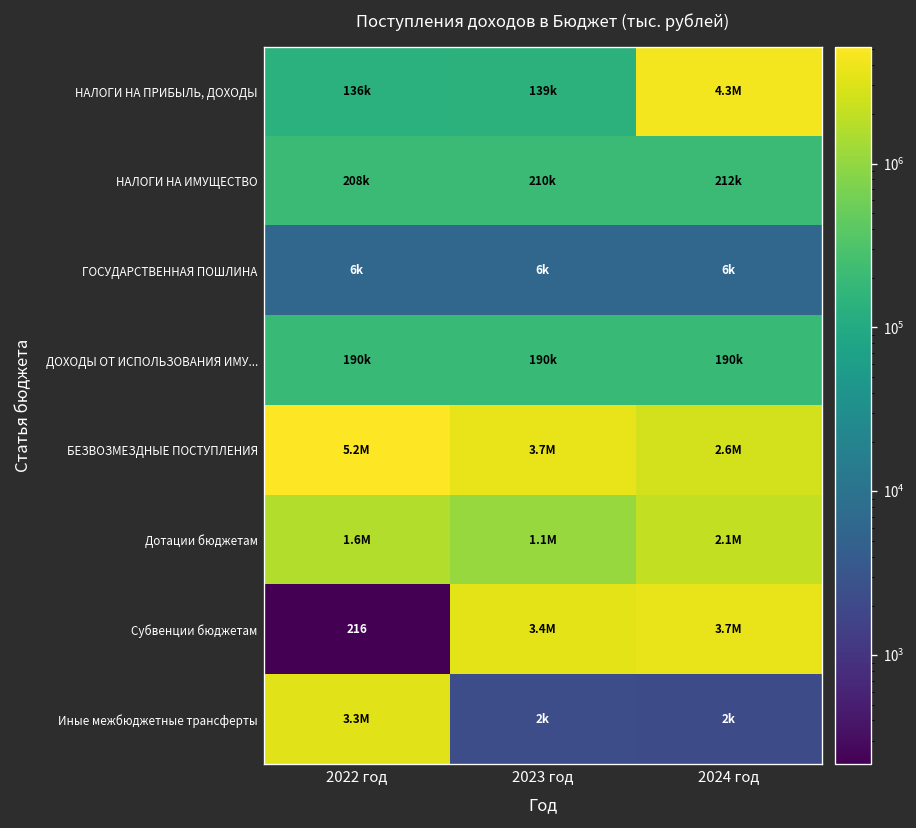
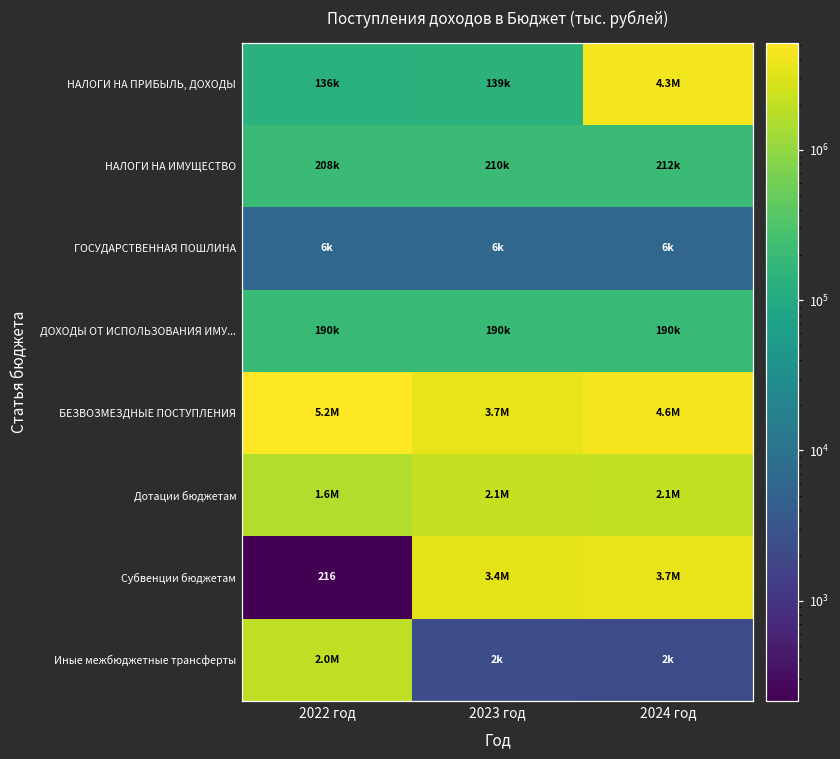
  {
    "НАЛОГИ НА ПРИБЫЛЬ, ДОХОДЫ": {
      "2022 год": "136k",
      "2023 год": "139k",
      "2024 год": "4.3M"
    },
    "НАЛОГИ НА ИМУЩЕСТВО": {
      "2022 год": "208k",
      "2023 год": "210k",
      "2024 год": "212k"
    },
    "ГОСУДАРСТВЕННАЯ ПОШЛИНА": {
      "2022 год": "6k",
      "2023 год": "6k",
      "2024 год": "6k"
    },
    "ДОХОДЫ ОТ ИСПОЛЬЗОВАНИЯ ИМУ...": {
      "2022 год": "190k",
      "2023 год": "190k",
      "2024 год": "190k"
    },
    "БЕЗВОЗМЕЗДНЫЕ ПОСТУПЛЕНИЯ": {
      "2022 год": "5.2M",
      "2023 год": "3.7M",
-     "2024 год": "2.6M"
+     "2024 год": "4.6M"
    },
    "Дотации бюджетам": {
      "2022 год": "1.6M",
-     "2023 год": "1.1M",
+     "2023 год": "2.1M",
      "2024 год": "2.1M"
    },
    "Субвенции бюджетам": {
      "2022 год": "216",
      "2023 год": "3.4M",
      "2024 год": "3.7M"
    },
    "Иные межбюджетные трансферты": {
-     "2022 год": "3.3M",
+     "2022 год": "2.0M",
      "2023 год": "2k",
      "2024 год": "2k"
    }
  }
